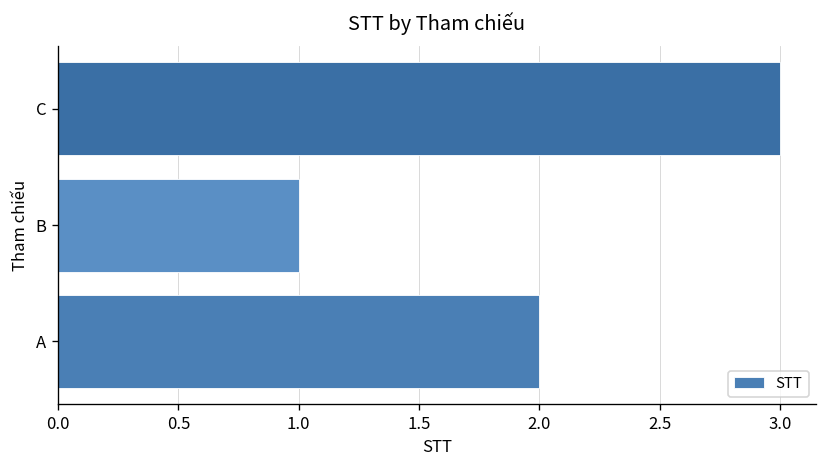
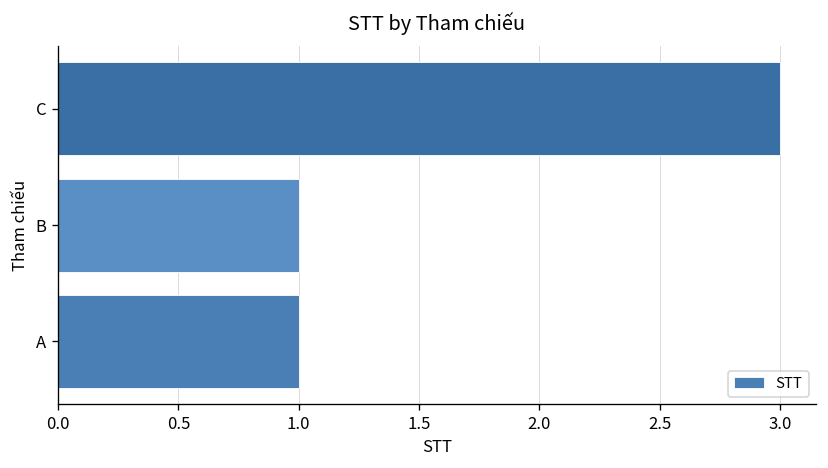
  {
    "C": 3,
    "B": 1,
-   "A": 2
+   "A": 1
  }
